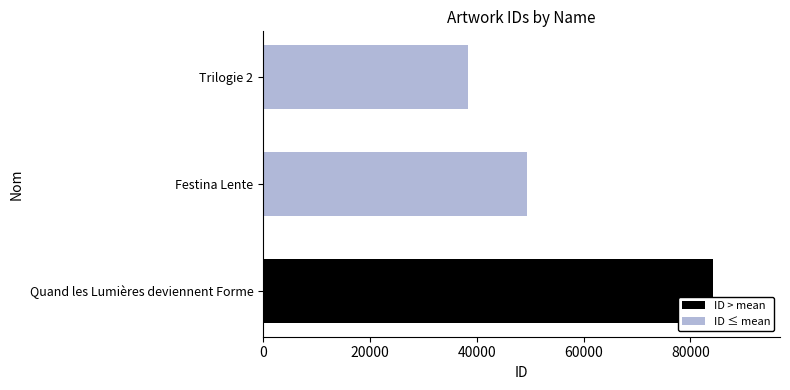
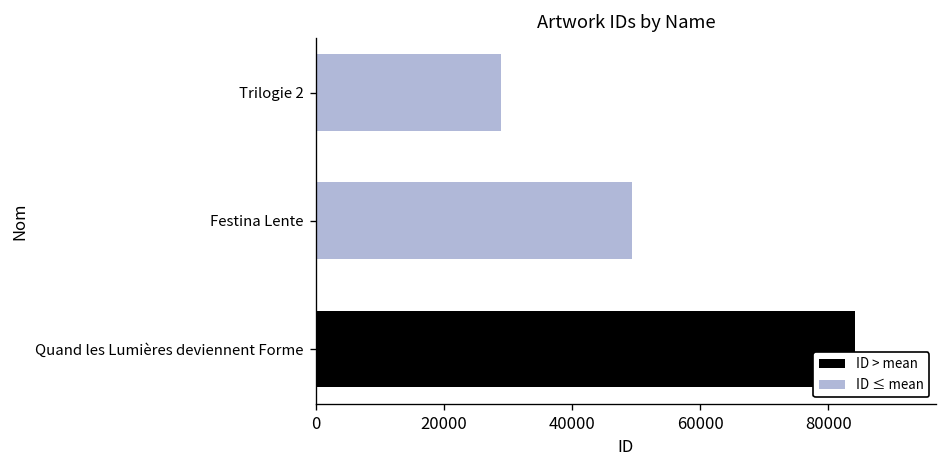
  {
-   "Trilogie 2": 38000,
+   "Trilogie 2": 29000,
    "Festina Lente": 49000,
    "Quand les Lumières deviennent Forme": 84000
  }
